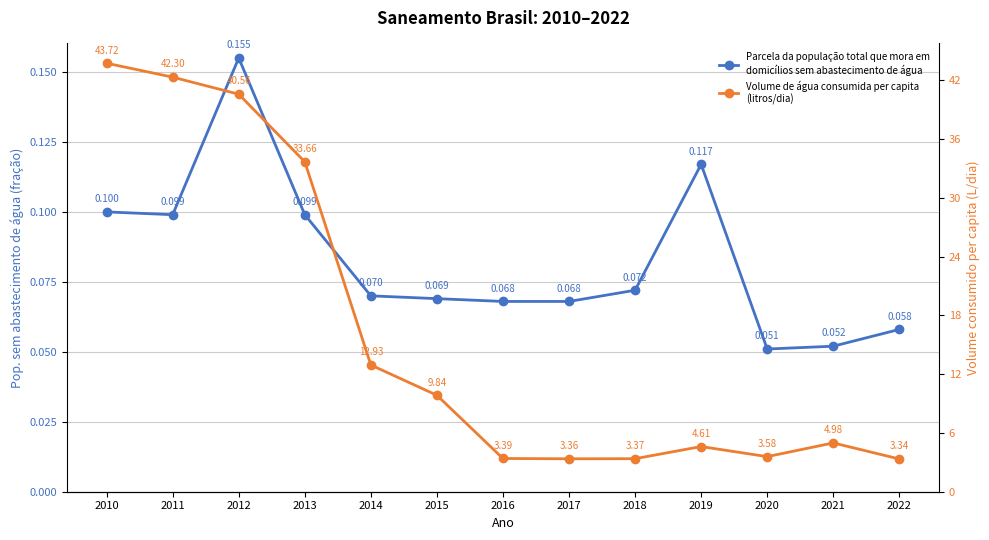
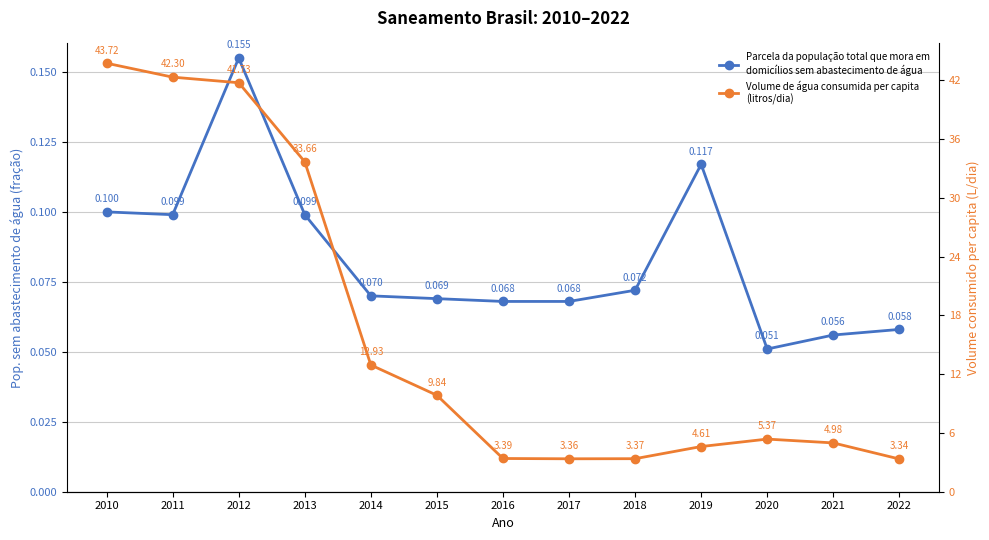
  {
    "Parcela da população total que mora em domicílios sem abastecimento de água": {
      "2010": 0.100,
      "2011": 0.099,
      "2012": 0.155,
      "2013": 0.099,
      "2014": 0.070,
      "2015": 0.069,
      "2016": 0.068,
      "2017": 0.068,
      "2018": 0.072,
      "2019": 0.117,
      "2020": 0.051,
-     "2021": 0.052,
+     "2021": 0.056,
      "2022": 0.058
    },
    "Volume de água consumida per capita (litros/dia)": {
      "2010": 43.72,
      "2011": 42.30,
-     "2012": 40.56,
+     "2012": 41.73,
      "2013": 33.66,
      "2014": 12.93,
      "2015": 9.84,
      "2016": 3.39,
      "2017": 3.36,
      "2018": 3.37,
      "2019": 4.61,
-     "2020": 3.58,
+     "2020": 5.37,
      "2021": 4.98,
      "2022": 3.34
    }
  }
